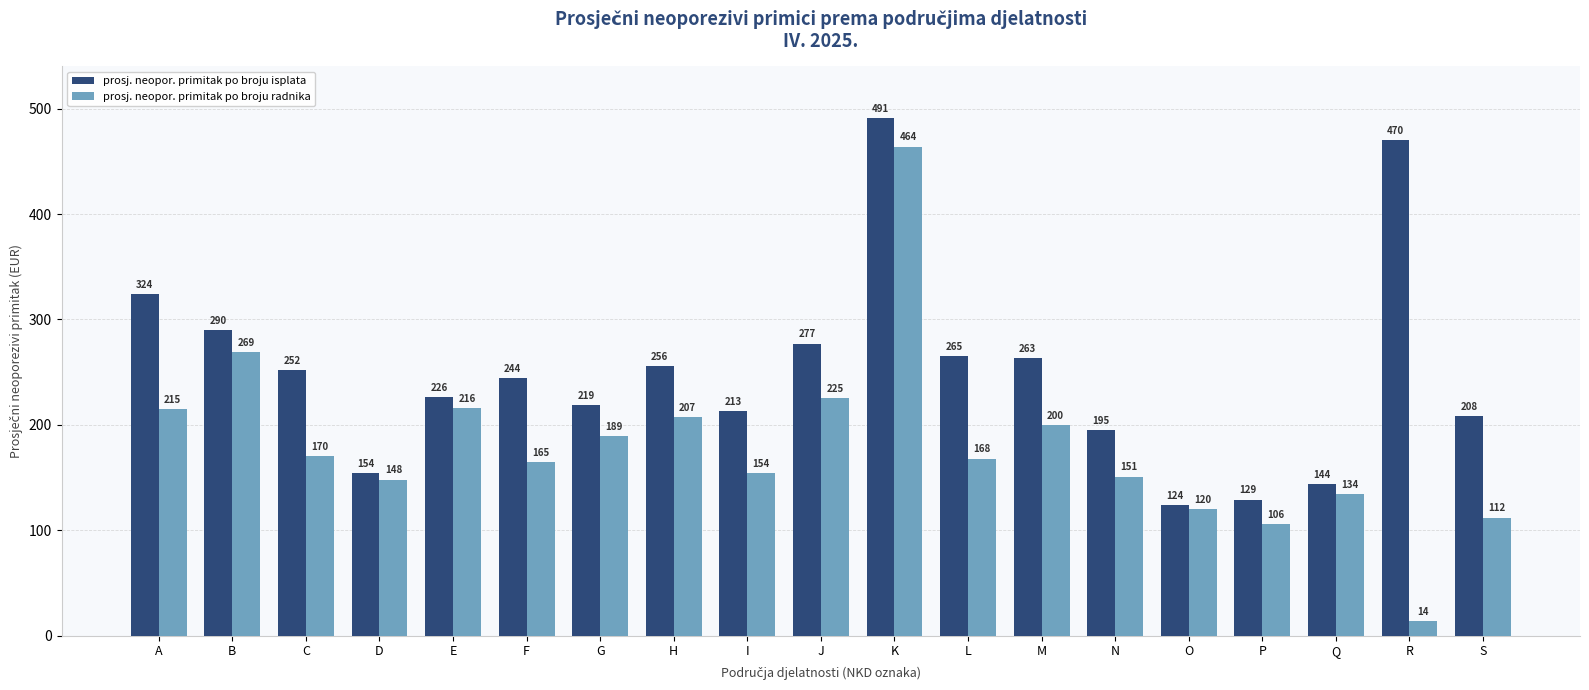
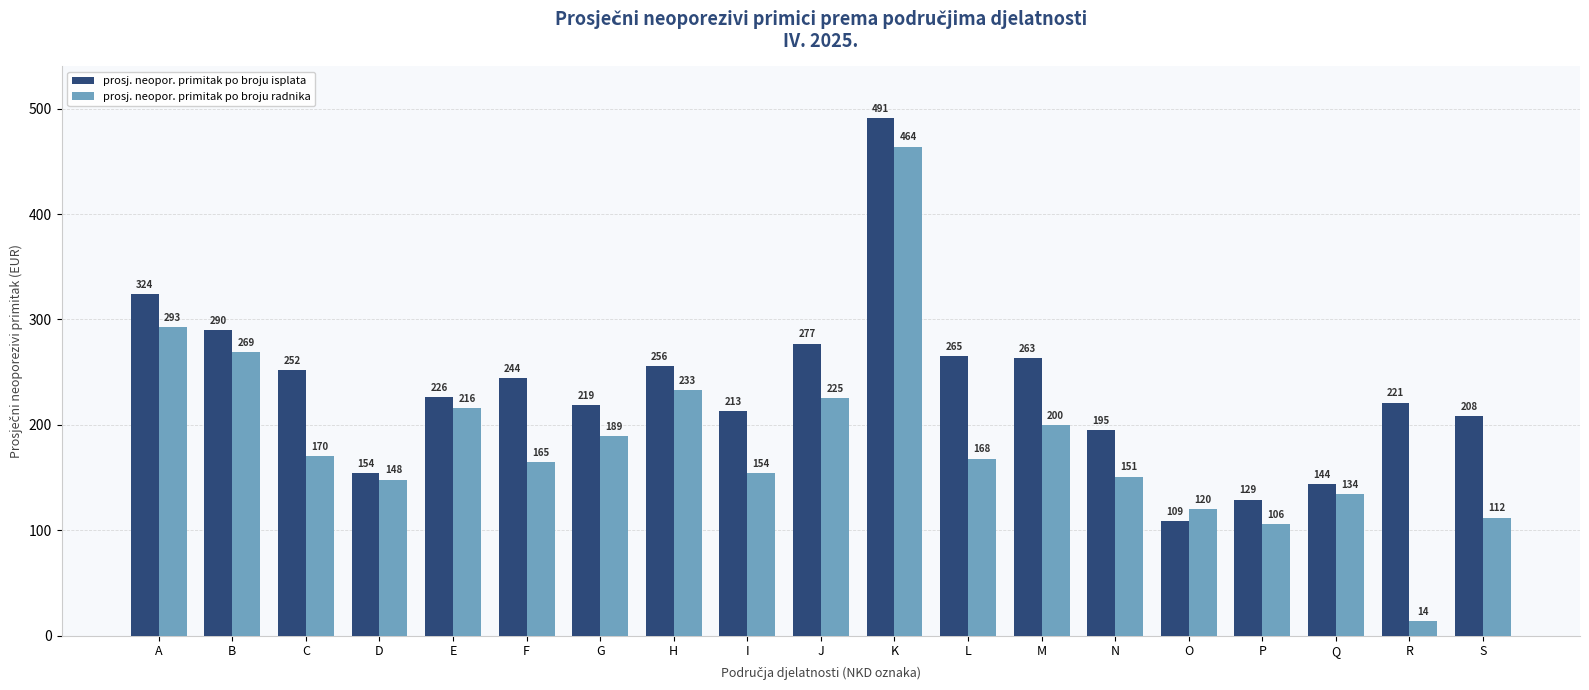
  {
    "prosj. neopor. primitak po broju isplata": {
      "A": 324,
      "B": 290,
      "C": 252,
      "D": 154,
      "E": 226,
      "F": 244,
      "G": 219,
      "H": 256,
      "I": 213,
      "J": 277,
      "K": 491,
      "L": 265,
      "M": 263,
      "N": 195,
-     "O": 124,
+     "O": 109,
      "P": 129,
      "Q": 144,
-     "R": 470,
+     "R": 221,
      "S": 208
    },
    "prosj. neopor. primitak po broju radnika": {
-     "A": 215,
+     "A": 293,
      "B": 269,
      "C": 170,
      "D": 148,
      "E": 216,
      "F": 165,
      "G": 189,
-     "H": 207,
+     "H": 233,
      "I": 154,
      "J": 225,
      "K": 464,
      "L": 168,
      "M": 200,
      "N": 151,
      "O": 120,
      "P": 106,
      "Q": 134,
      "R": 14,
      "S": 112
    }
  }
